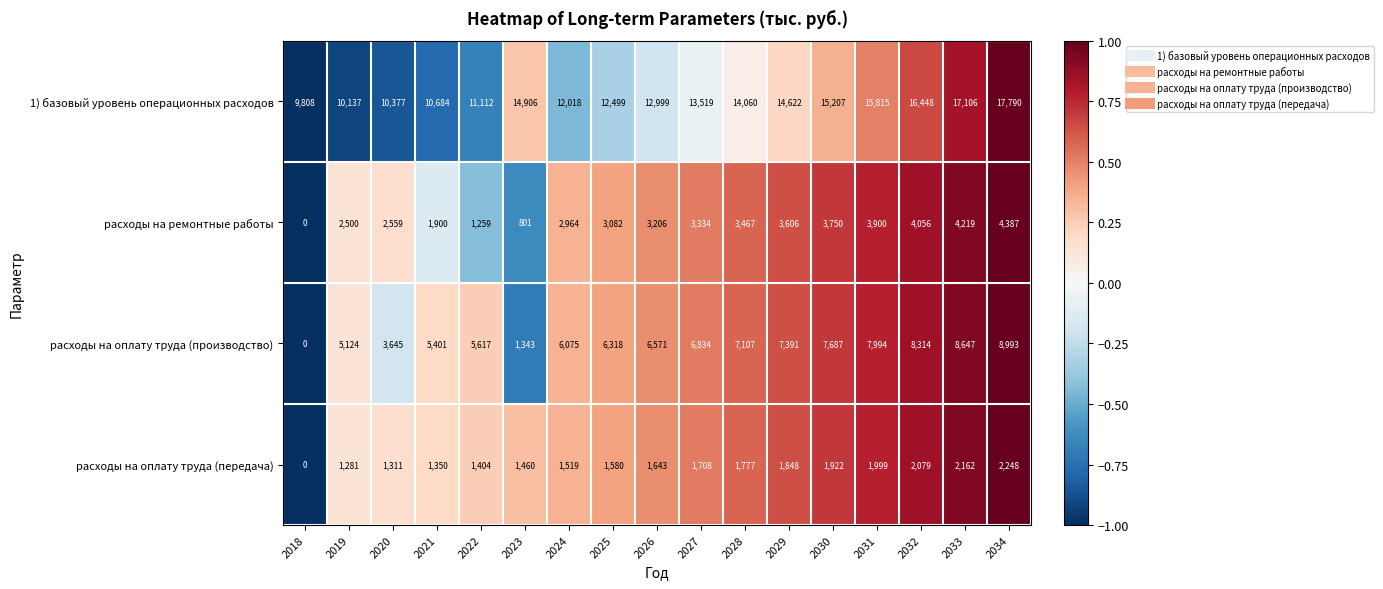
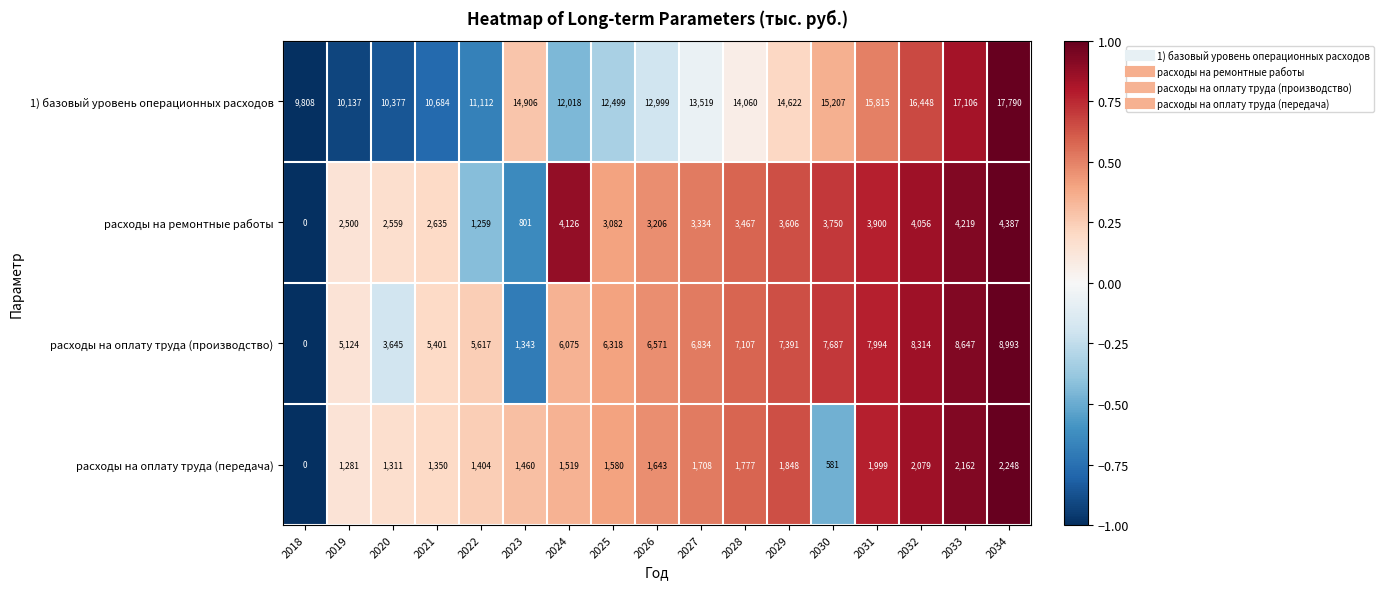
  {
    "1) базовый уровень операционных расходов": {
      "2018": "9,808",
      "2019": "10,137",
      "2020": "10,377",
      "2021": "10,684",
      "2022": "11,112",
      "2023": "14,906",
      "2024": "12,018",
      "2025": "12,499",
      "2026": "12,999",
      "2027": "13,519",
      "2028": "14,060",
      "2029": "14,622",
      "2030": "15,207",
      "2031": "15,815",
      "2032": "16,448",
      "2033": "17,106",
      "2034": "17,790"
    },
    "расходы на ремонтные работы": {
      "2018": "0",
      "2019": "2,500",
      "2020": "2,559",
-     "2021": "1,900",
+     "2021": "2,635",
      "2022": "1,259",
      "2023": "801",
-     "2024": "2,964",
+     "2024": "4,126",
      "2025": "3,082",
      "2026": "3,206",
      "2027": "3,334",
      "2028": "3,467",
      "2029": "3,606",
      "2030": "3,750",
      "2031": "3,900",
      "2032": "4,056",
      "2033": "4,219",
      "2034": "4,387"
    },
    "расходы на оплату труда (производство)": {
      "2018": "0",
      "2019": "5,124",
      "2020": "3,645",
      "2021": "5,401",
      "2022": "5,617",
      "2023": "1,343",
      "2024": "6,075",
      "2025": "6,318",
      "2026": "6,571",
      "2027": "6,834",
      "2028": "7,107",
      "2029": "7,391",
      "2030": "7,687",
      "2031": "7,994",
      "2032": "8,314",
      "2033": "8,647",
      "2034": "8,993"
    },
    "расходы на оплату труда (передача)": {
      "2018": "0",
      "2019": "1,281",
      "2020": "1,311",
      "2021": "1,350",
      "2022": "1,404",
      "2023": "1,460",
      "2024": "1,519",
      "2025": "1,580",
      "2026": "1,643",
      "2027": "1,708",
      "2028": "1,777",
      "2029": "1,848",
-     "2030": "1,922",
+     "2030": "581",
      "2031": "1,999",
      "2032": "2,079",
      "2033": "2,162",
      "2034": "2,248"
    }
  }
